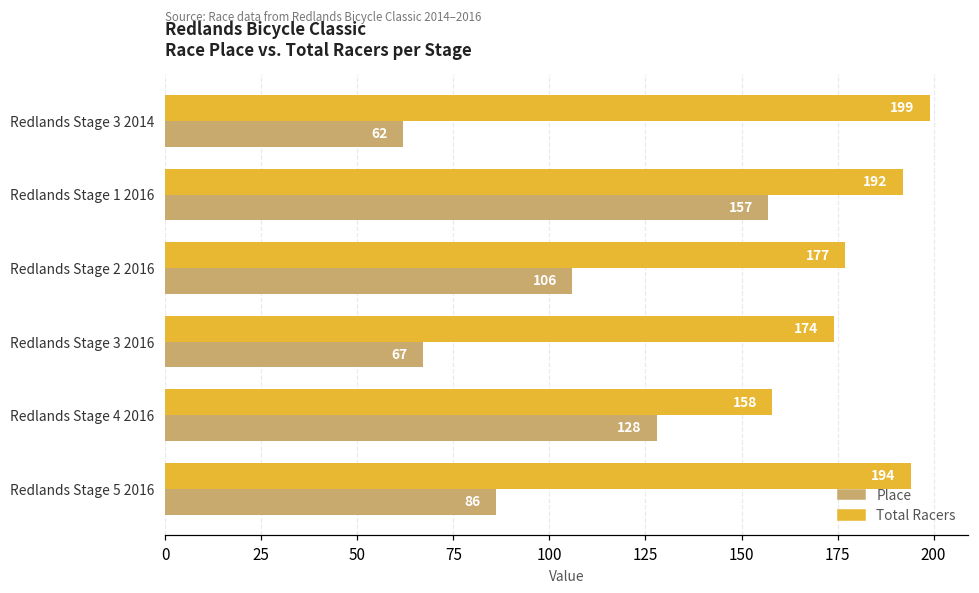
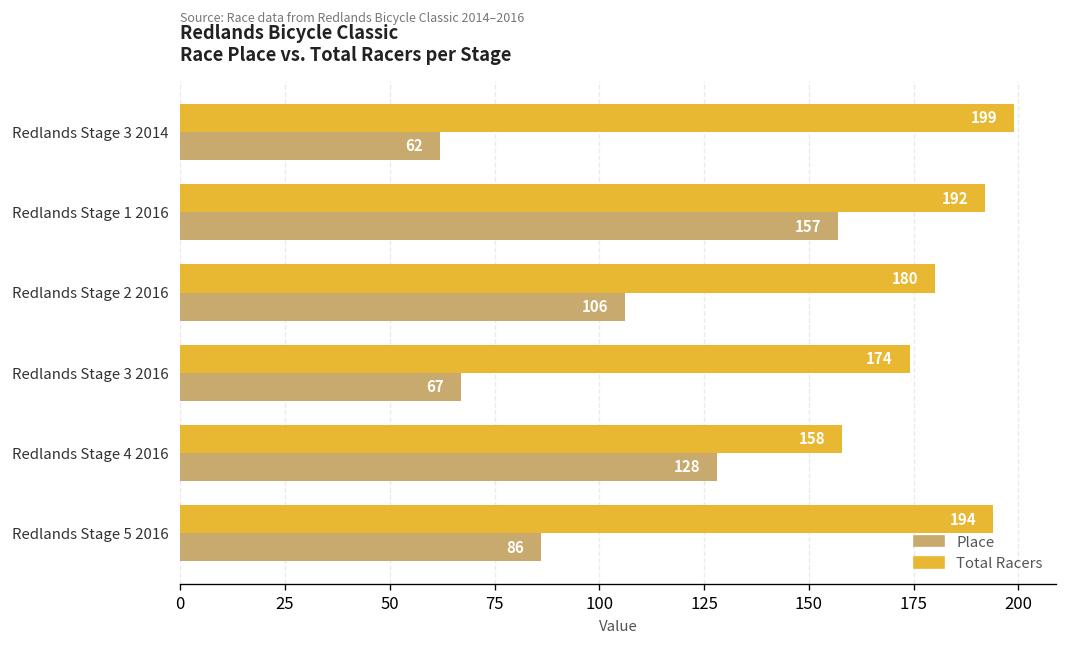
  {
    "Place": {
      "Redlands Stage 3 2014": 62,
      "Redlands Stage 1 2016": 157,
      "Redlands Stage 2 2016": 106,
      "Redlands Stage 3 2016": 67,
      "Redlands Stage 4 2016": 128,
      "Redlands Stage 5 2016": 86
    },
    "Total Racers": {
      "Redlands Stage 3 2014": 199,
      "Redlands Stage 1 2016": 192,
-     "Redlands Stage 2 2016": 177,
+     "Redlands Stage 2 2016": 180,
      "Redlands Stage 3 2016": 174,
      "Redlands Stage 4 2016": 158,
      "Redlands Stage 5 2016": 194
    }
  }
